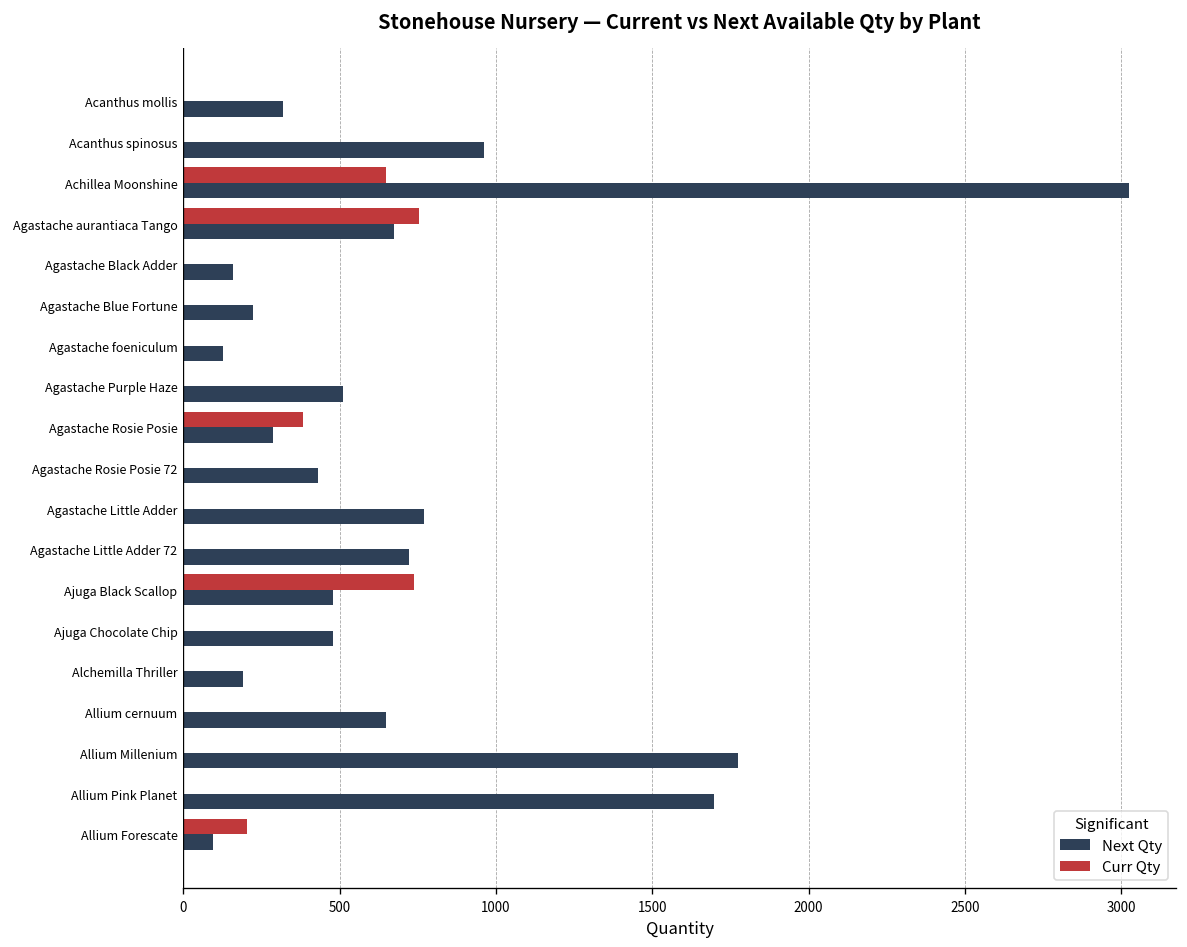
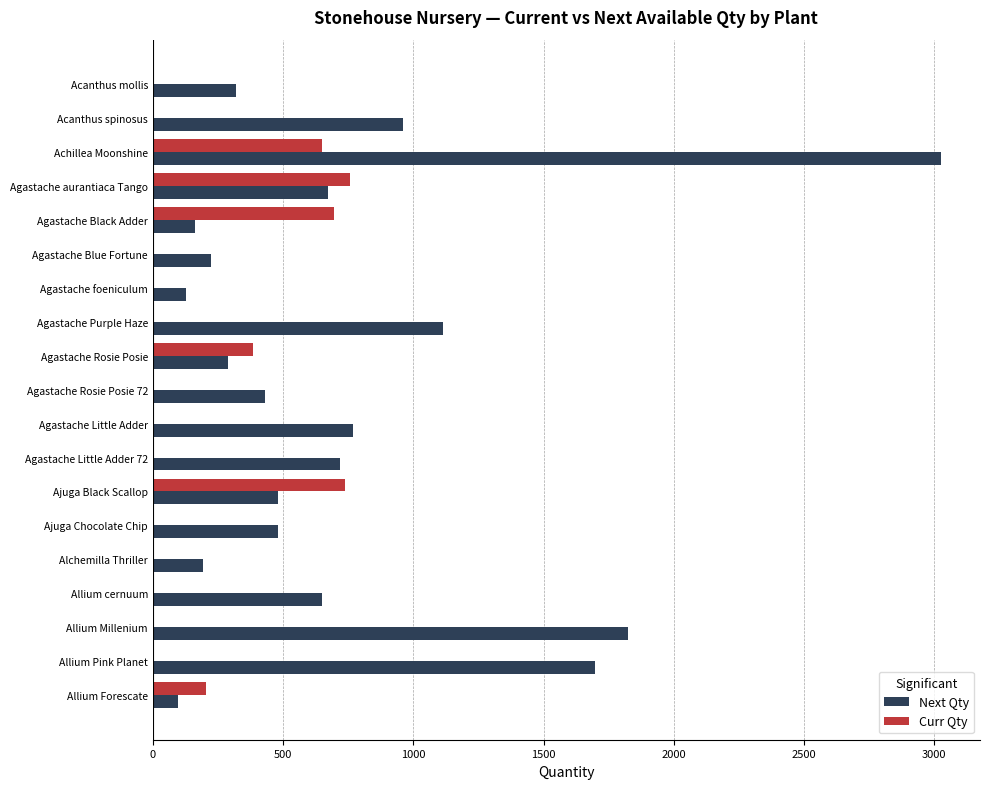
  {
    "Next Qty": {
      "Acanthus mollis": 320,
      "Acanthus spinosus": 960,
      "Achillea Moonshine": 3020,
      "Agastache aurantiaca Tango": 670,
      "Agastache Black Adder": 160,
      "Agastache Blue Fortune": 220,
      "Agastache foeniculum": 130,
-     "Agastache Purple Haze": 510,
+     "Agastache Purple Haze": 1110,
      "Agastache Rosie Posie": 290,
      "Agastache Rosie Posie 72": 430,
      "Agastache Little Adder": 770,
      "Agastache Little Adder 72": 720,
      "Ajuga Black Scallop": 480,
      "Ajuga Chocolate Chip": 480,
      "Alchemilla Thriller": 190,
      "Allium cernuum": 650,
-     "Allium Millenium": 1780,
+     "Allium Millenium": 1820,
      "Allium Pink Planet": 1700,
      "Allium Forescate": 100
    },
    "Curr Qty": {
      "Acanthus mollis": 0,
      "Acanthus spinosus": 0,
      "Achillea Moonshine": 650,
      "Agastache aurantiaca Tango": 760,
-     "Agastache Black Adder": 0,
+     "Agastache Black Adder": 690,
      "Agastache Blue Fortune": 0,
      "Agastache foeniculum": 0,
      "Agastache Purple Haze": 0,
      "Agastache Rosie Posie": 380,
      "Agastache Rosie Posie 72": 0,
      "Agastache Little Adder": 0,
      "Agastache Little Adder 72": 0,
      "Ajuga Black Scallop": 740,
      "Ajuga Chocolate Chip": 0,
      "Alchemilla Thriller": 0,
      "Allium cernuum": 0,
      "Allium Millenium": 0,
      "Allium Pink Planet": 0,
      "Allium Forescate": 200
    }
  }
